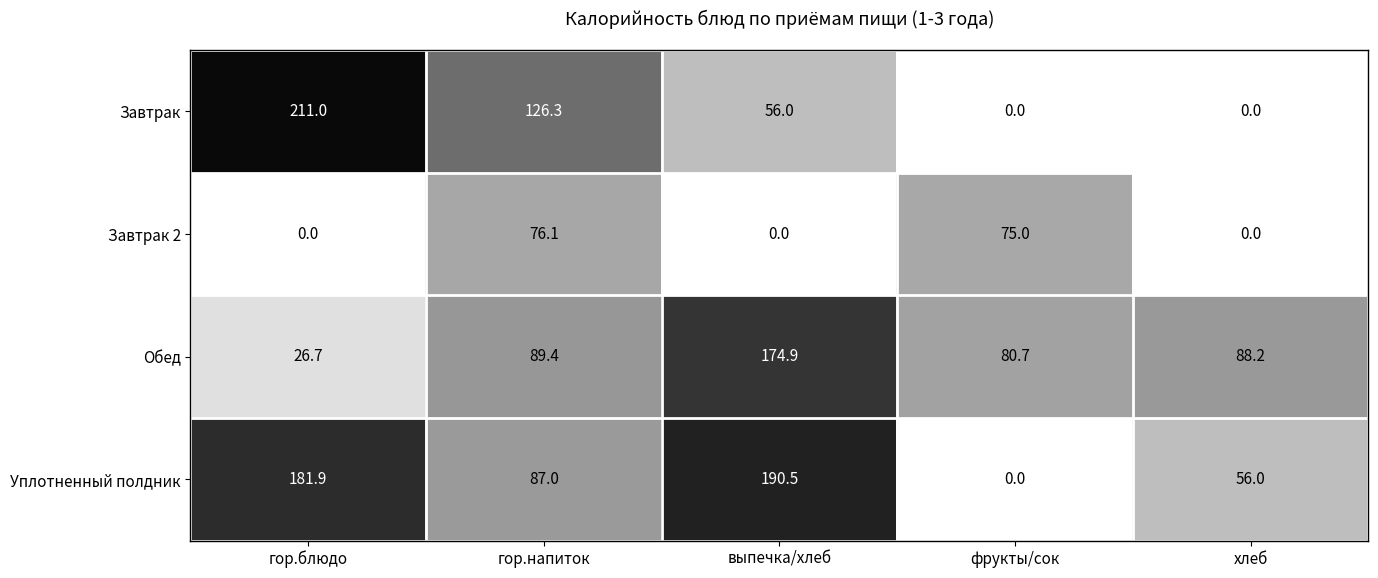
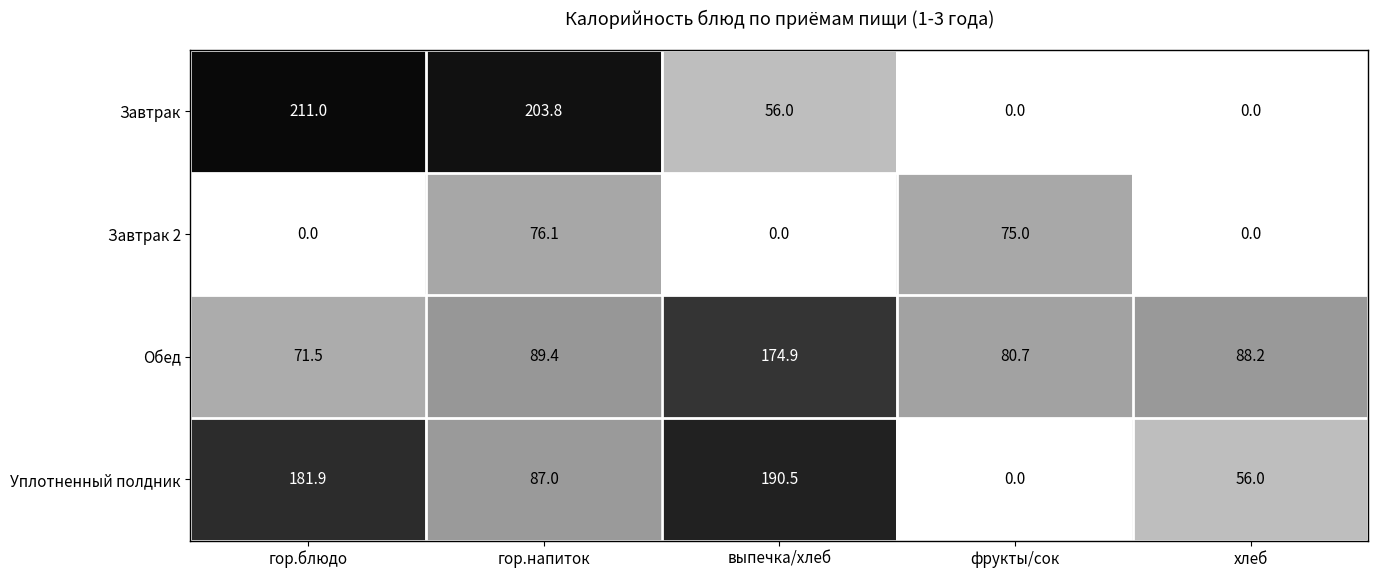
  {
    "Завтрак": {
      "гор.блюдо": 211.0,
-     "гор.напиток": 126.3,
+     "гор.напиток": 203.8,
      "выпечка/хлеб": 56.0,
      "фрукты/сок": 0.0,
      "хлеб": 0.0
    },
    "Завтрак 2": {
      "гор.блюдо": 0.0,
      "гор.напиток": 76.1,
      "выпечка/хлеб": 0.0,
      "фрукты/сок": 75.0,
      "хлеб": 0.0
    },
    "Обед": {
-     "гор.блюдо": 26.7,
+     "гор.блюдо": 71.5,
      "гор.напиток": 89.4,
      "выпечка/хлеб": 174.9,
      "фрукты/сок": 80.7,
      "хлеб": 88.2
    },
    "Уплотненный полдник": {
      "гор.блюдо": 181.9,
      "гор.напиток": 87.0,
      "выпечка/хлеб": 190.5,
      "фрукты/сок": 0.0,
      "хлеб": 56.0
    }
  }
